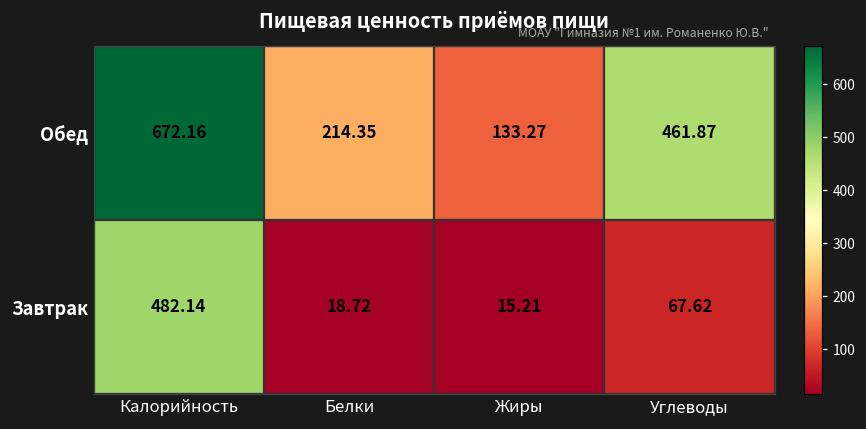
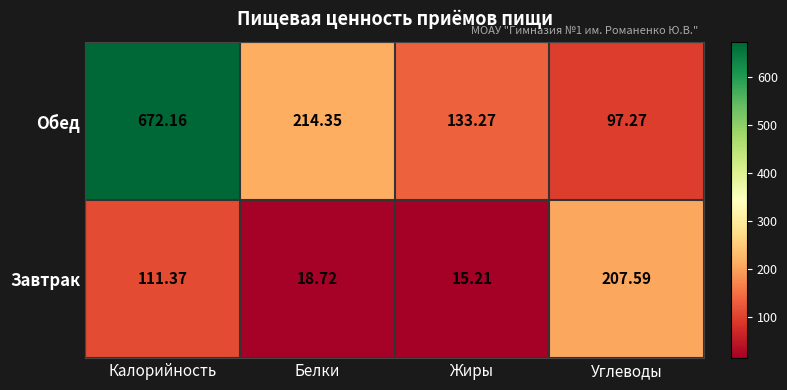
  {
    "Обед": {
      "Калорийность": 672.16,
      "Белки": 214.35,
      "Жиры": 133.27,
-     "Углеводы": 461.87
+     "Углеводы": 97.27
    },
    "Завтрак": {
-     "Калорийность": 482.14,
+     "Калорийность": 111.37,
      "Белки": 18.72,
      "Жиры": 15.21,
-     "Углеводы": 67.62
+     "Углеводы": 207.59
    }
  }
